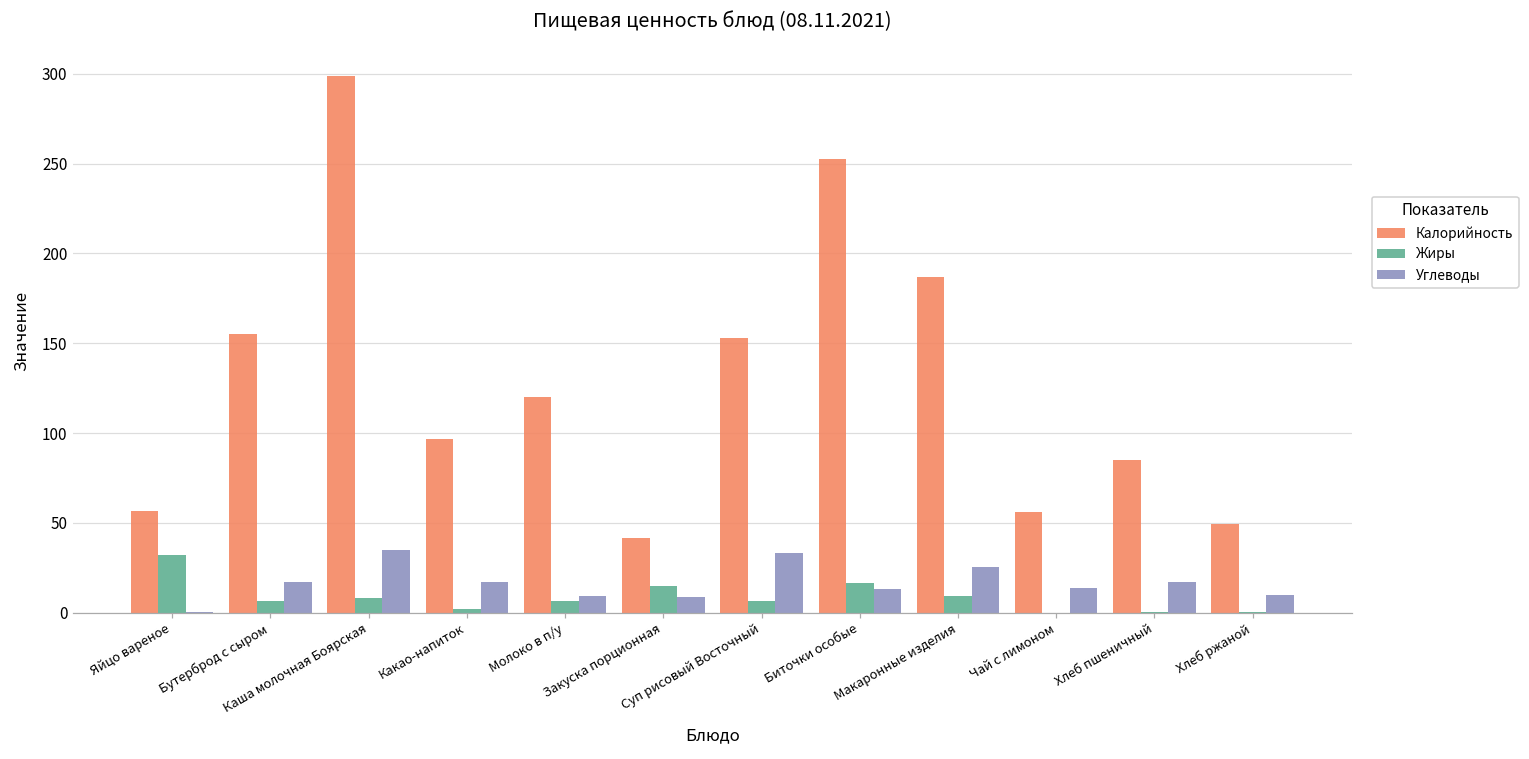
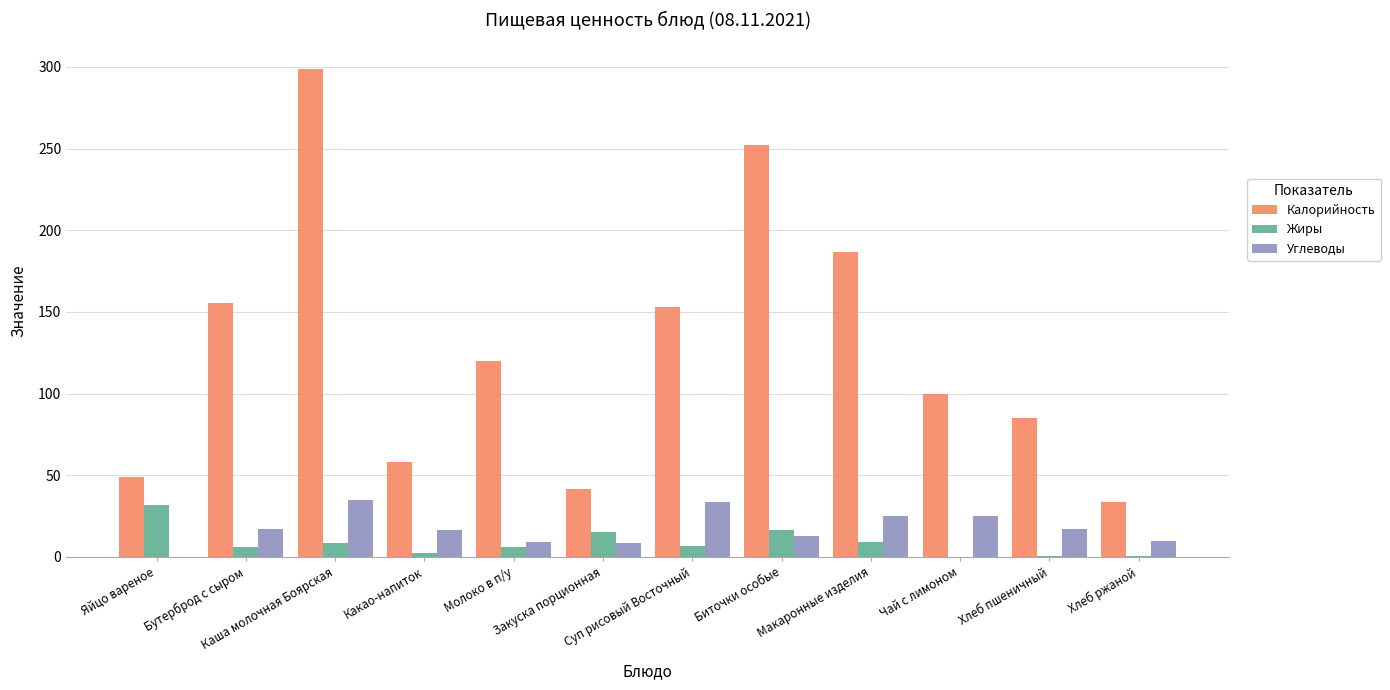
  {
    "Калорийность": {
-     "Яйцо вареное": 57,
+     "Яйцо вареное": 49,
      "Бутерброд с сыром": 155,
      "Каша молочная Боярская": 299,
-     "Какао-напиток": 97,
+     "Какао-напиток": 58,
      "Молоко в п/у": 120,
      "Закуска порционная": 41,
      "Суп рисовый Восточный": 153,
      "Биточки особые": 252,
      "Макаронные изделия": 187,
-     "Чай с лимоном": 56,
+     "Чай с лимоном": 100,
      "Хлеб пшеничный": 85,
-     "Хлеб ржаной": 50
+     "Хлеб ржаной": 33
    },
    "Жиры": {
      "Яйцо вареное": 32,
      "Бутерброд с сыром": 6,
      "Каша молочная Боярская": 8,
      "Какао-напиток": 2,
      "Молоко в п/у": 6,
      "Закуска порционная": 15,
      "Суп рисовый Восточный": 7,
      "Биточки особые": 17,
      "Макаронные изделия": 9
    },
    "Углеводы": {
      "Бутерброд с сыром": 17,
      "Каша молочная Боярская": 35,
      "Какао-напиток": 17,
      "Молоко в п/у": 9,
      "Закуска порционная": 9,
      "Суп рисовый Восточный": 33,
      "Биточки особые": 13,
      "Макаронные изделия": 25,
-     "Чай с лимоном": 14,
+     "Чай с лимоном": 25,
      "Хлеб пшеничный": 17,
      "Хлеб ржаной": 10
    }
  }
